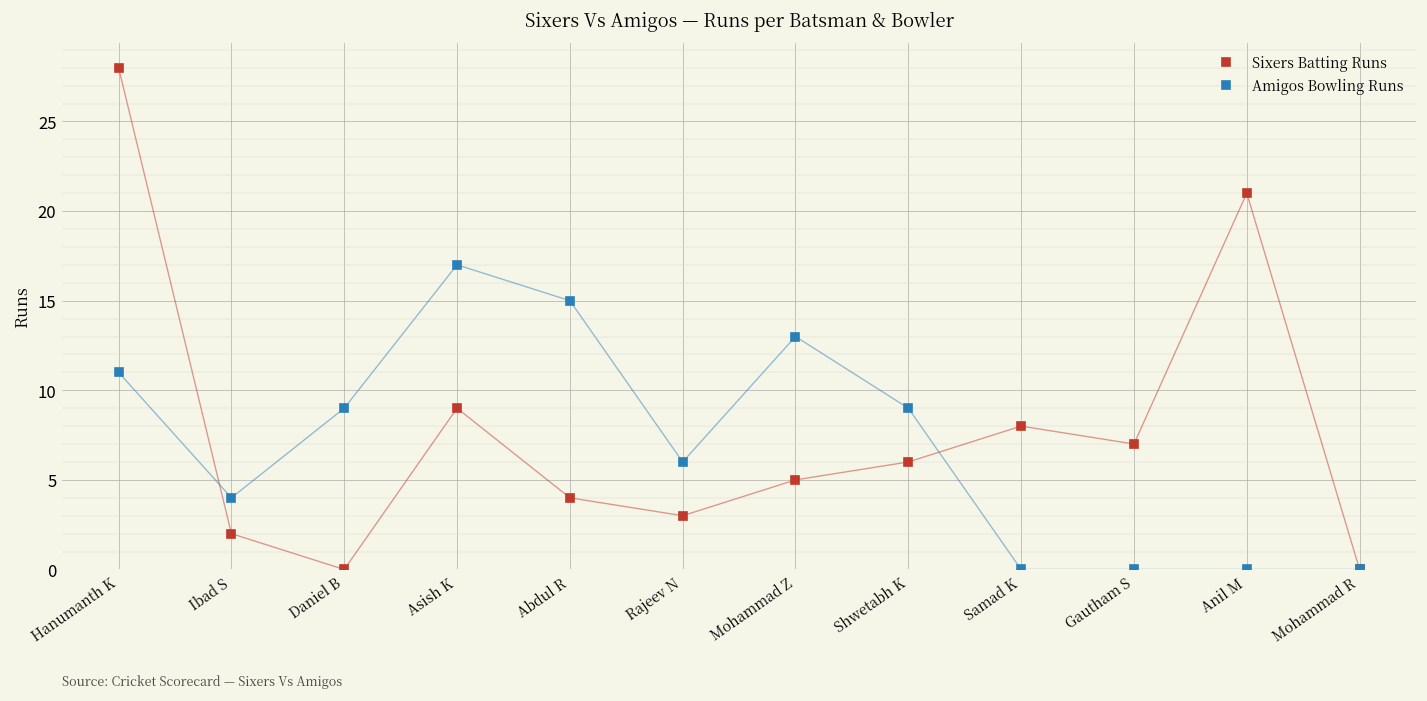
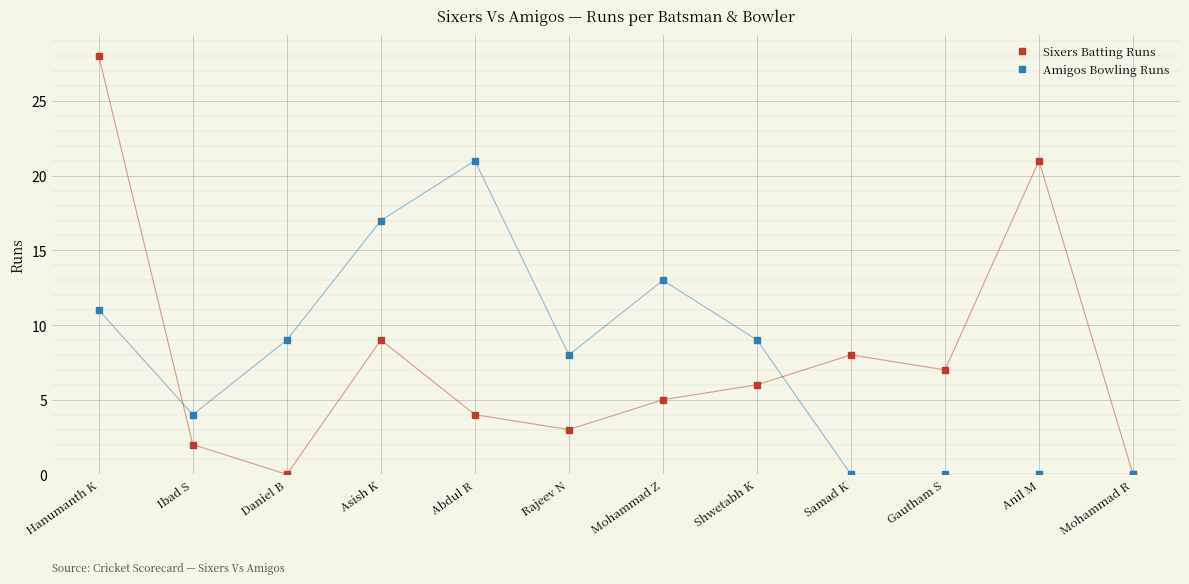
  {
    "Sixers Batting Runs": {
      "Hanumanth K": 28,
      "Ibad S": 2,
      "Daniel B": 0,
      "Asish K": 9,
      "Abdul R": 4,
      "Rajeev N": 3,
      "Mohammad Z": 5,
      "Shwetabh K": 6,
      "Samad K": 8,
      "Gautham S": 7,
      "Anil M": 21
    },
    "Amigos Bowling Runs": {
      "Hanumanth K": 11,
      "Ibad S": 4,
      "Daniel B": 9,
      "Asish K": 17,
-     "Abdul R": 15,
-     "Rajeev N": 6,
+     "Abdul R": 21,
+     "Rajeev N": 8,
      "Mohammad Z": 13,
      "Shwetabh K": 9,
      "Samad K": 0,
      "Gautham S": 0,
      "Anil M": 0
    }
  }
